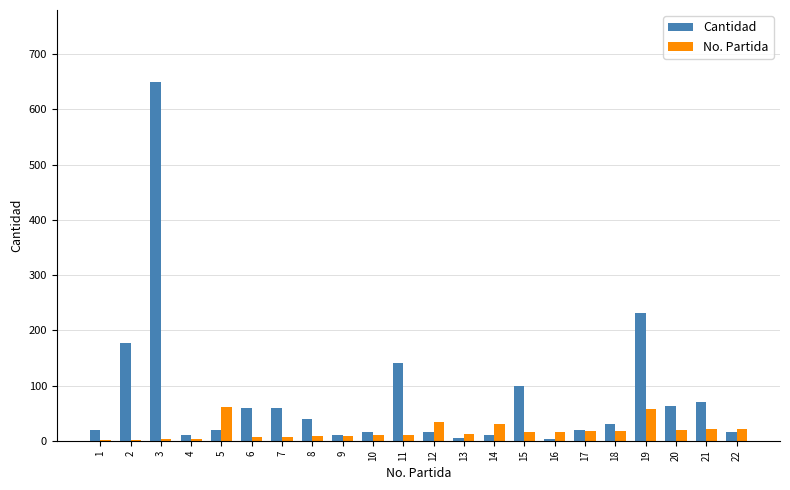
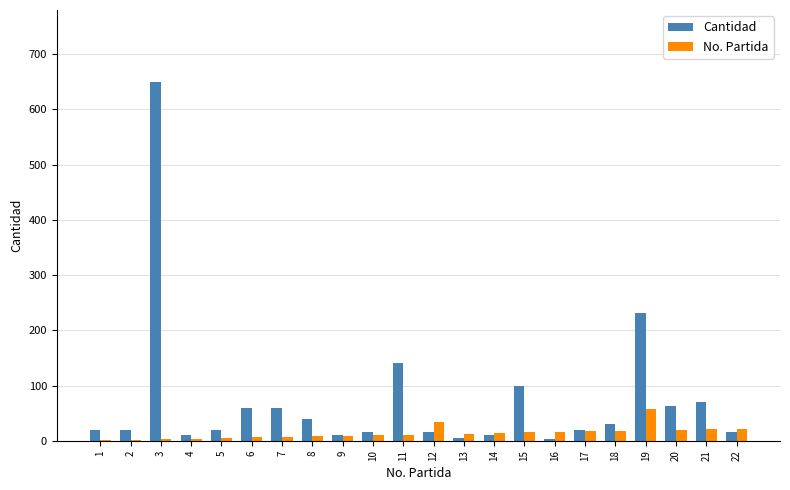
  {
    "Cantidad": {
      "1": 20,
-     "2": 180,
+     "2": 20,
      "3": 650,
      "4": 10,
      "5": 20,
      "6": 60,
      "7": 60,
      "8": 40,
      "9": 10,
      "10": 20,
      "11": 140,
      "12": 20,
      "13": 10,
      "14": 10,
      "15": 100,
      "17": 20,
      "18": 30,
      "19": 230,
      "20": 60,
      "21": 70,
      "22": 20
    },
    "No. Partida": {
-     "5": 60,
+     "5": 10,
      "6": 10,
      "7": 10,
      "8": 10,
      "9": 10,
      "10": 10,
      "11": 10,
      "12": 30,
      "13": 10,
-     "14": 30,
+     "14": 10,
      "15": 20,
      "16": 20,
      "17": 20,
      "18": 20,
      "19": 60,
      "20": 20,
      "21": 20,
      "22": 20
    }
  }
